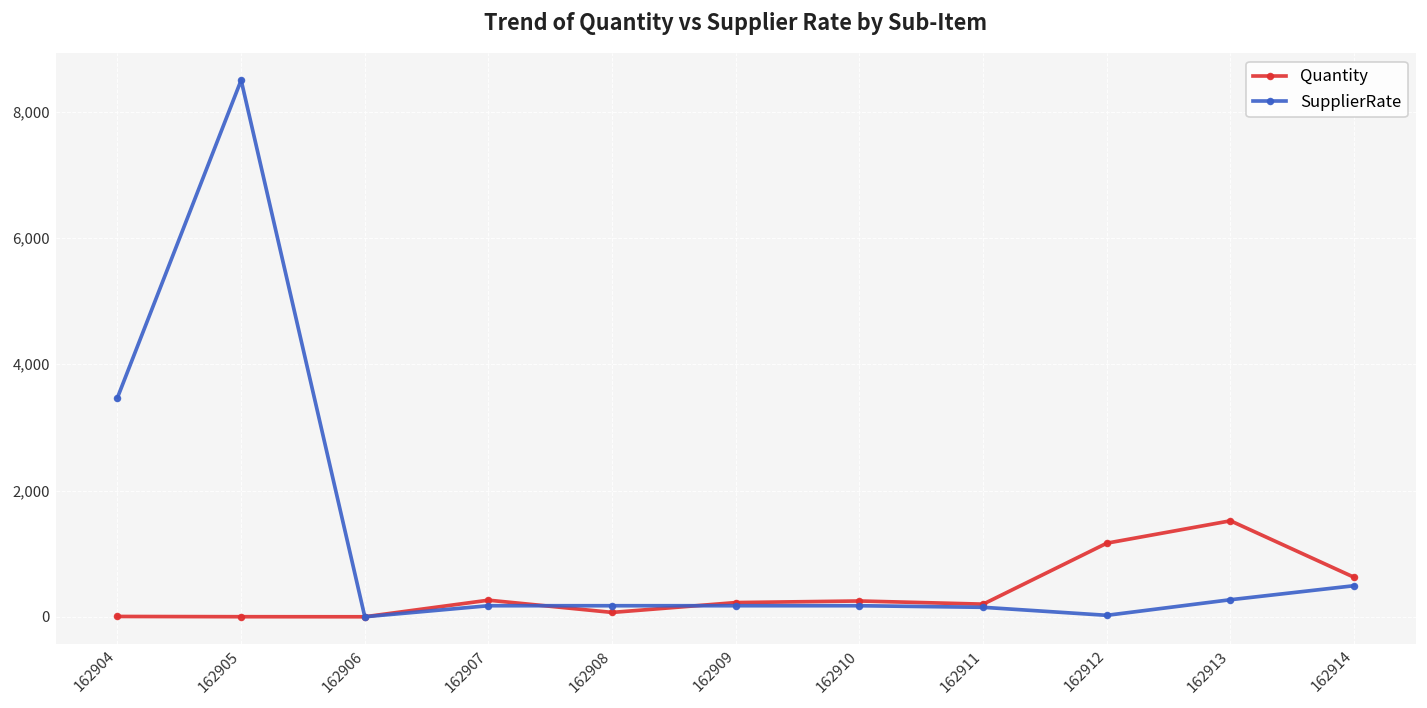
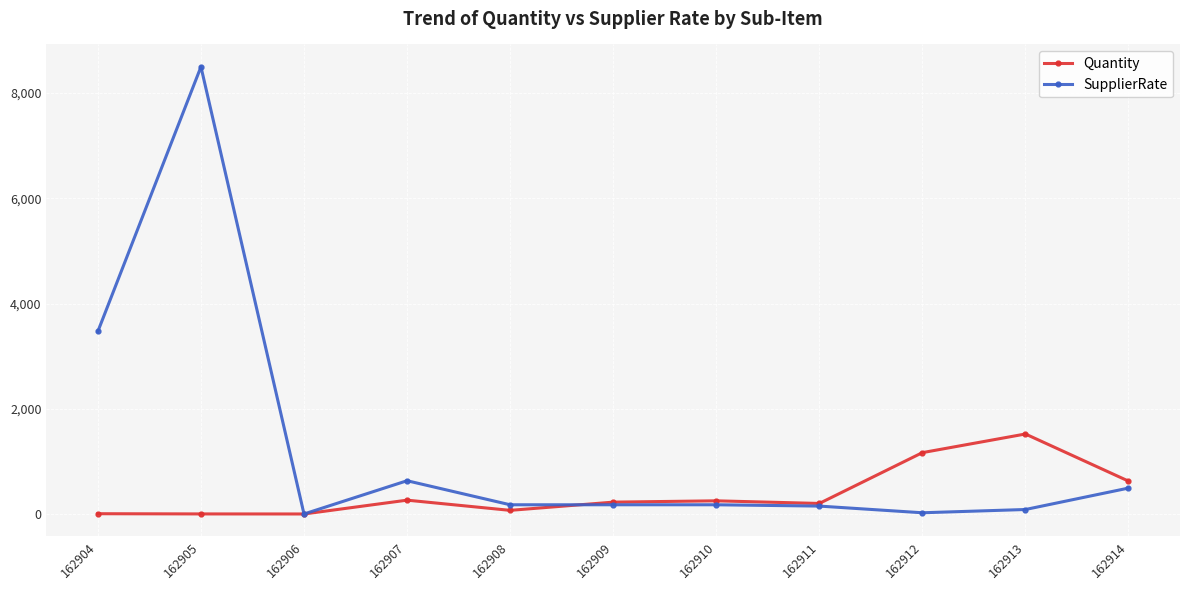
  {
    "Quantity": {
      "162904": "0",
      "162905": "0",
      "162907": "300",
      "162908": "100",
      "162909": "200",
      "162910": "300",
      "162911": "200",
      "162912": "1,200",
      "162913": "1,500",
      "162914": "600"
    },
    "SupplierRate": {
      "162904": "3,500",
      "162905": "8,500",
-     "162907": "200",
+     "162907": "600",
      "162908": "200",
      "162909": "200",
      "162910": "200",
      "162911": "200",
      "162912": "0",
-     "162913": "300",
+     "162913": "100",
      "162914": "500"
    }
  }
